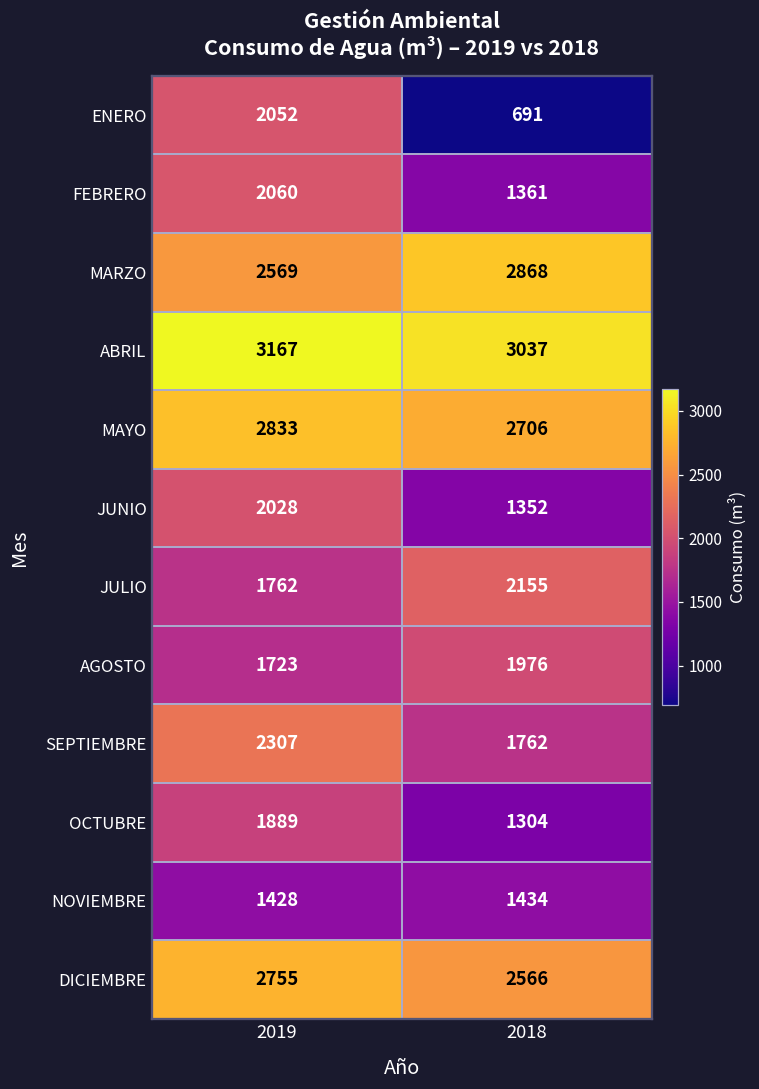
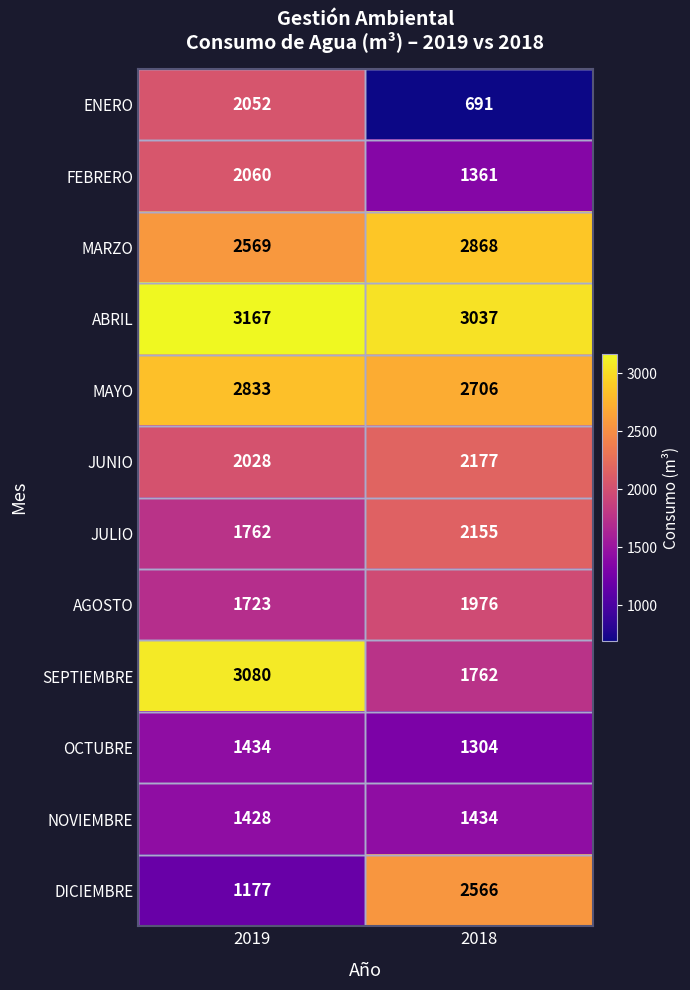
  {
    "ENERO": {
      "2019": 2052,
      "2018": 691
    },
    "FEBRERO": {
      "2019": 2060,
      "2018": 1361
    },
    "MARZO": {
      "2019": 2569,
      "2018": 2868
    },
    "ABRIL": {
      "2019": 3167,
      "2018": 3037
    },
    "MAYO": {
      "2019": 2833,
      "2018": 2706
    },
    "JUNIO": {
      "2019": 2028,
-     "2018": 1352
+     "2018": 2177
    },
    "JULIO": {
      "2019": 1762,
      "2018": 2155
    },
    "AGOSTO": {
      "2019": 1723,
      "2018": 1976
    },
    "SEPTIEMBRE": {
-     "2019": 2307,
+     "2019": 3080,
      "2018": 1762
    },
    "OCTUBRE": {
-     "2019": 1889,
+     "2019": 1434,
      "2018": 1304
    },
    "NOVIEMBRE": {
      "2019": 1428,
      "2018": 1434
    },
    "DICIEMBRE": {
-     "2019": 2755,
+     "2019": 1177,
      "2018": 2566
    }
  }
